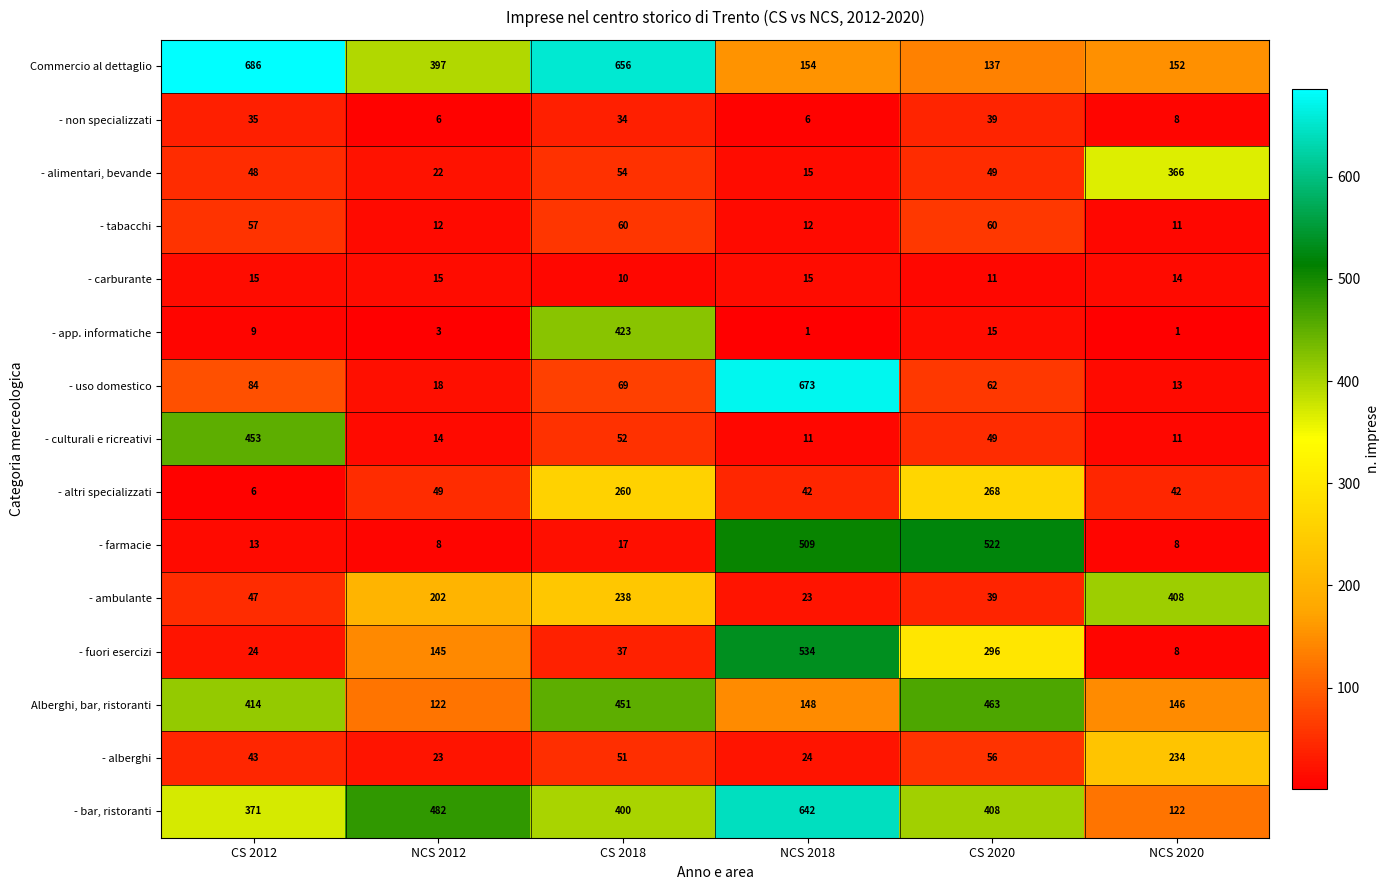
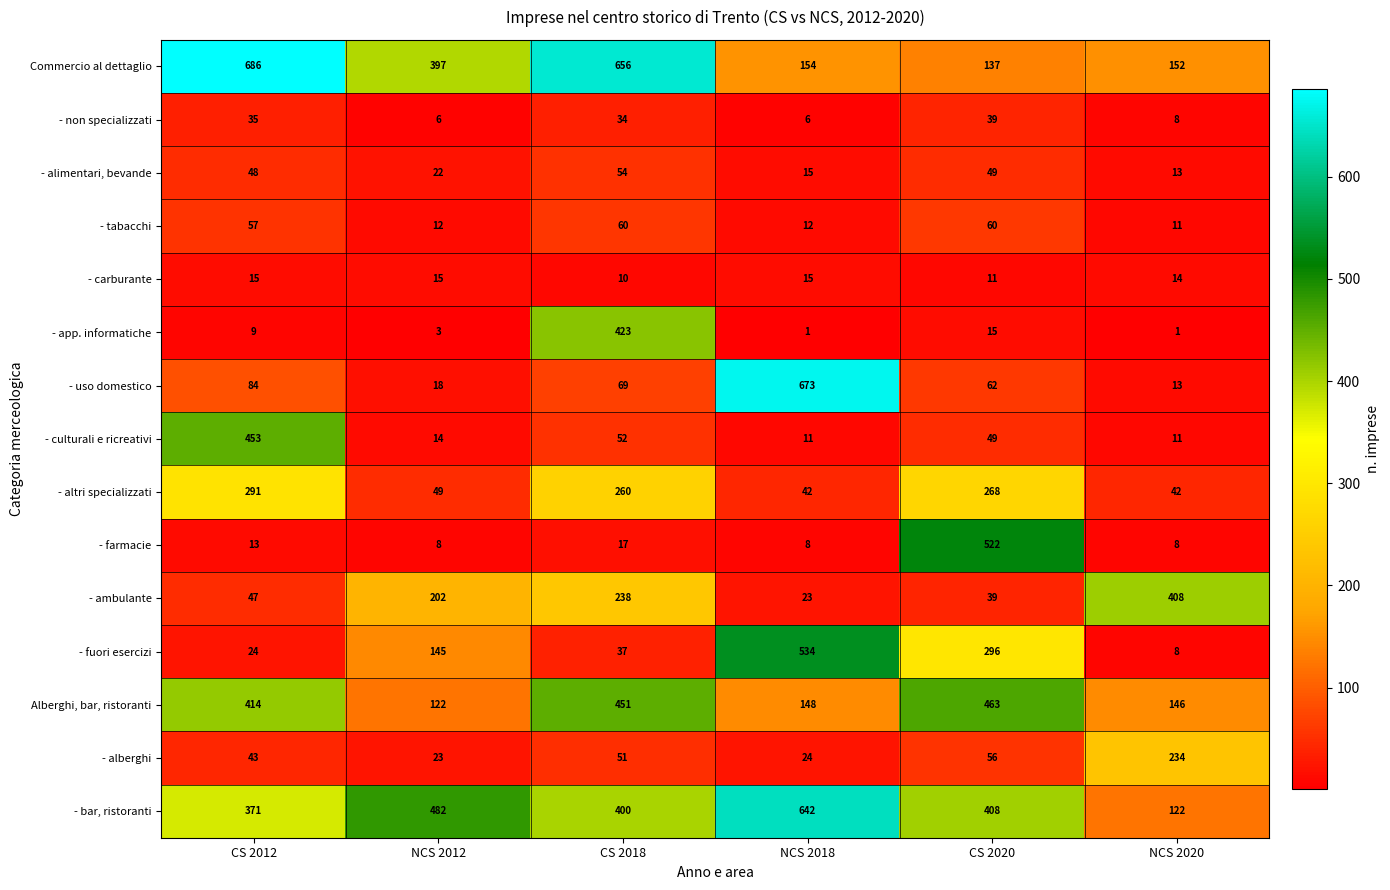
  {
    "Commercio al dettaglio": {
      "CS 2012": 686,
      "NCS 2012": 397,
      "CS 2018": 656,
      "NCS 2018": 154,
      "CS 2020": 137,
      "NCS 2020": 152
    },
    "- non specializzati": {
      "CS 2012": 35,
      "NCS 2012": 6,
      "CS 2018": 34,
      "NCS 2018": 6,
      "CS 2020": 39,
      "NCS 2020": 8
    },
    "- alimentari, bevande": {
      "CS 2012": 48,
      "NCS 2012": 22,
      "CS 2018": 54,
      "NCS 2018": 15,
      "CS 2020": 49,
-     "NCS 2020": 366
+     "NCS 2020": 13
    },
    "- tabacchi": {
      "CS 2012": 57,
      "NCS 2012": 12,
      "CS 2018": 60,
      "NCS 2018": 12,
      "CS 2020": 60,
      "NCS 2020": 11
    },
    "- carburante": {
      "CS 2012": 15,
      "NCS 2012": 15,
      "CS 2018": 10,
      "NCS 2018": 15,
      "CS 2020": 11,
      "NCS 2020": 14
    },
    "- app. informatiche": {
      "CS 2012": 9,
      "NCS 2012": 3,
      "CS 2018": 423,
      "NCS 2018": 1,
      "CS 2020": 15,
      "NCS 2020": 1
    },
    "- uso domestico": {
      "CS 2012": 84,
      "NCS 2012": 18,
      "CS 2018": 69,
      "NCS 2018": 673,
      "CS 2020": 62,
      "NCS 2020": 13
    },
    "- culturali e ricreativi": {
      "CS 2012": 453,
      "NCS 2012": 14,
      "CS 2018": 52,
      "NCS 2018": 11,
      "CS 2020": 49,
      "NCS 2020": 11
    },
    "- altri specializzati": {
-     "CS 2012": 6,
+     "CS 2012": 291,
      "NCS 2012": 49,
      "CS 2018": 260,
      "NCS 2018": 42,
      "CS 2020": 268,
      "NCS 2020": 42
    },
    "- farmacie": {
      "CS 2012": 13,
      "NCS 2012": 8,
      "CS 2018": 17,
-     "NCS 2018": 509,
+     "NCS 2018": 8,
      "CS 2020": 522,
      "NCS 2020": 8
    },
    "- ambulante": {
      "CS 2012": 47,
      "NCS 2012": 202,
      "CS 2018": 238,
      "NCS 2018": 23,
      "CS 2020": 39,
      "NCS 2020": 408
    },
    "- fuori esercizi": {
      "CS 2012": 24,
      "NCS 2012": 145,
      "CS 2018": 37,
      "NCS 2018": 534,
      "CS 2020": 296,
      "NCS 2020": 8
    },
    "Alberghi, bar, ristoranti": {
      "CS 2012": 414,
      "NCS 2012": 122,
      "CS 2018": 451,
      "NCS 2018": 148,
      "CS 2020": 463,
      "NCS 2020": 146
    },
    "- alberghi": {
      "CS 2012": 43,
      "NCS 2012": 23,
      "CS 2018": 51,
      "NCS 2018": 24,
      "CS 2020": 56,
      "NCS 2020": 234
    },
    "- bar, ristoranti": {
      "CS 2012": 371,
      "NCS 2012": 482,
      "CS 2018": 400,
      "NCS 2018": 642,
      "CS 2020": 408,
      "NCS 2020": 122
    }
  }
